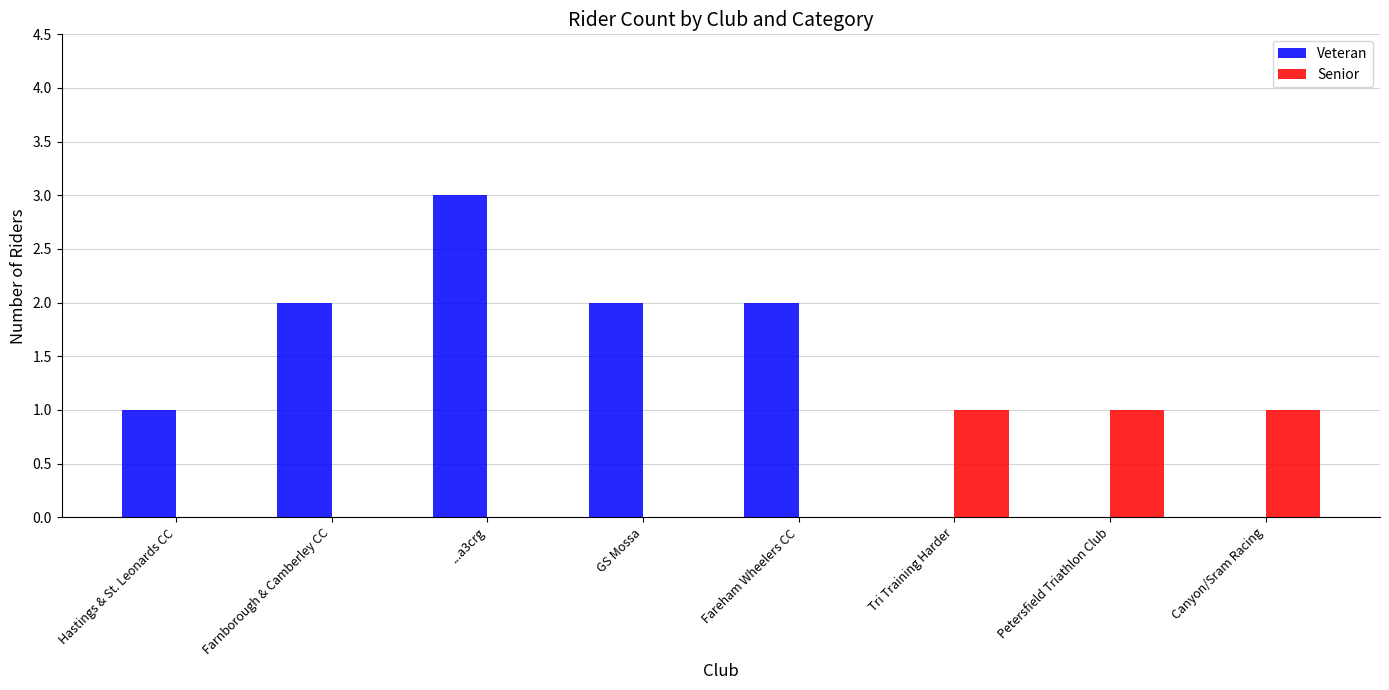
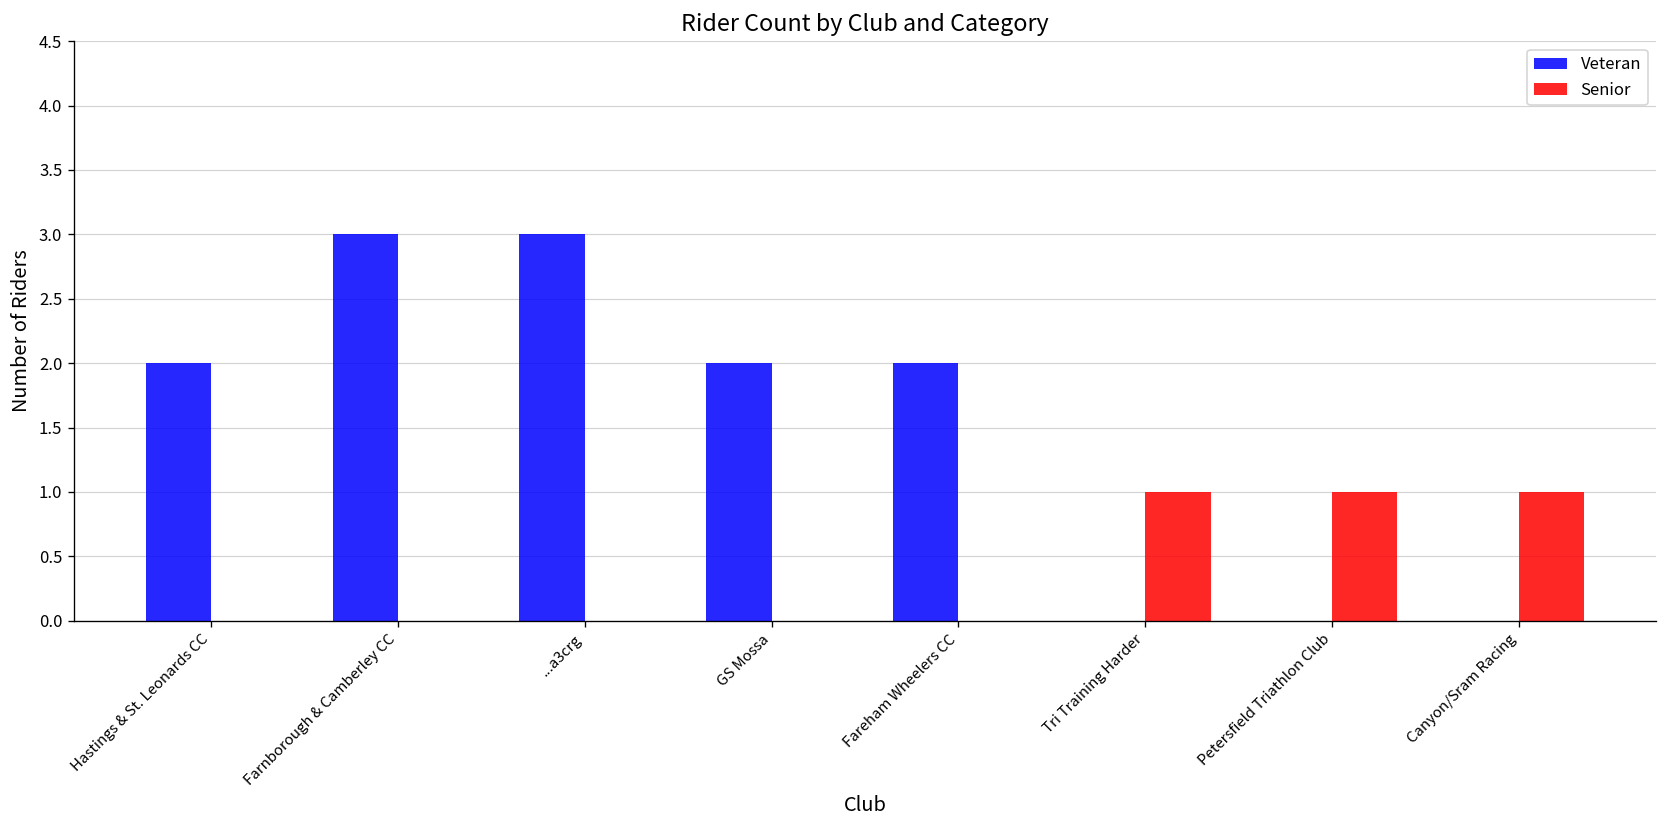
  {
    "Veteran": {
-     "Hastings & St. Leonards CC": 1,
-     "Farnborough & Camberley CC": 2,
+     "Hastings & St. Leonards CC": 2,
+     "Farnborough & Camberley CC": 3,
      "...a3crg": 3,
      "GS Mossa": 2,
      "Fareham Wheelers CC": 2,
      "Tri Training Harder": 0,
      "Petersfield Triathlon Club": 0,
      "Canyon/Sram Racing": 0
    },
    "Senior": {
      "Hastings & St. Leonards CC": 0,
      "Farnborough & Camberley CC": 0,
      "...a3crg": 0,
      "GS Mossa": 0,
      "Fareham Wheelers CC": 0,
      "Tri Training Harder": 1,
      "Petersfield Triathlon Club": 1,
      "Canyon/Sram Racing": 1
    }
  }
